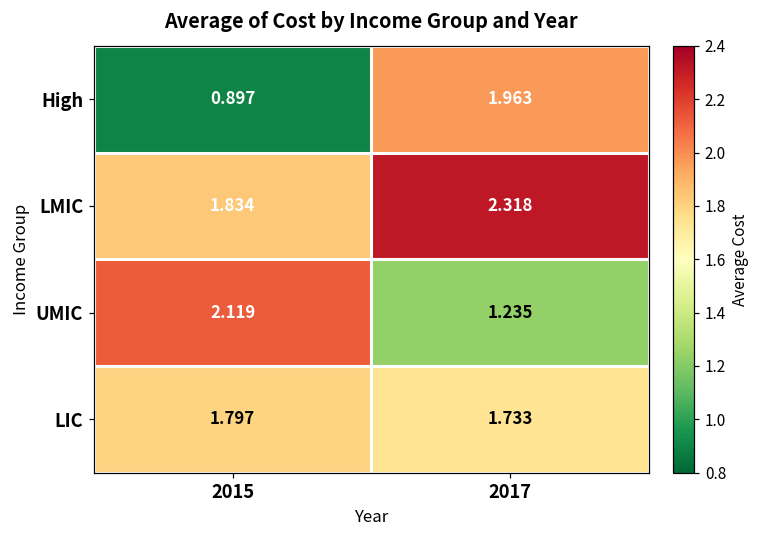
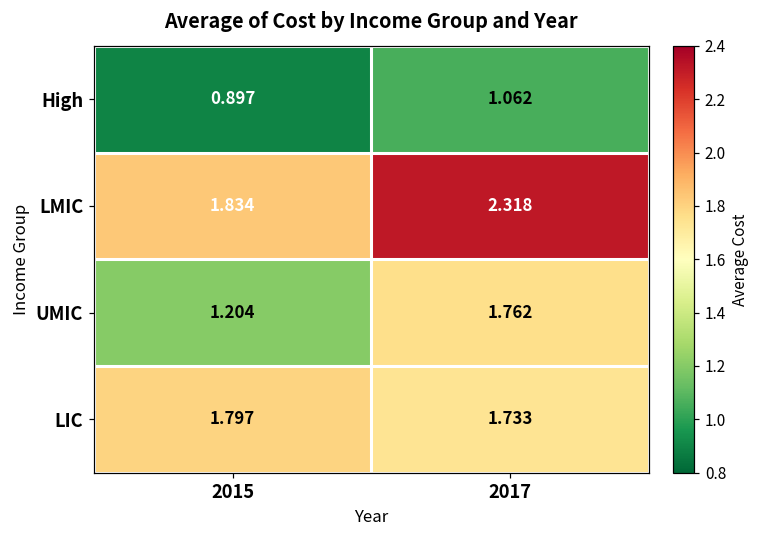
  {
    "High": {
      "2015": 0.897,
-     "2017": 1.963
+     "2017": 1.062
    },
    "LMIC": {
      "2015": 1.834,
      "2017": 2.318
    },
    "UMIC": {
-     "2015": 2.119,
-     "2017": 1.235
+     "2015": 1.204,
+     "2017": 1.762
    },
    "LIC": {
      "2015": 1.797,
      "2017": 1.733
    }
  }
